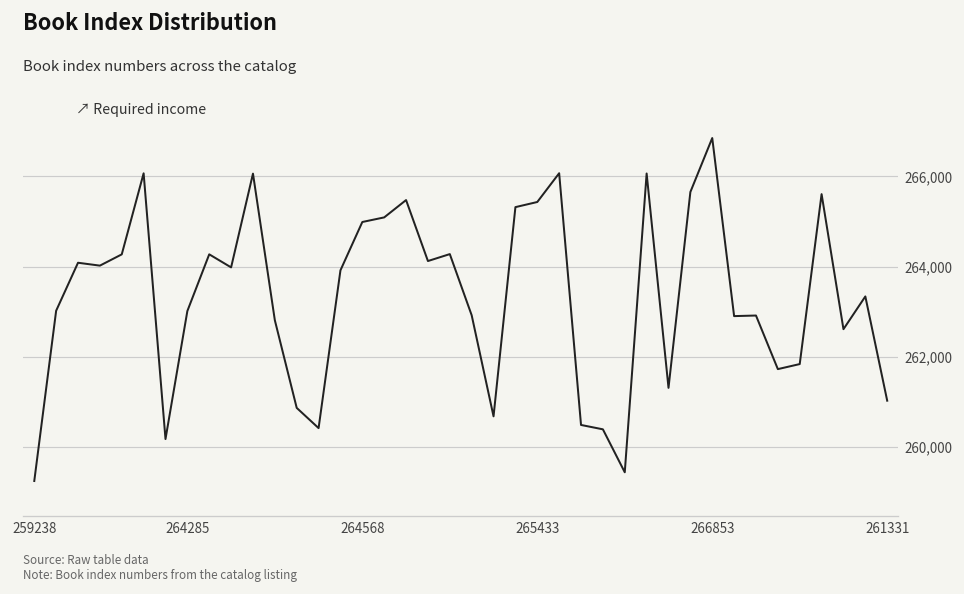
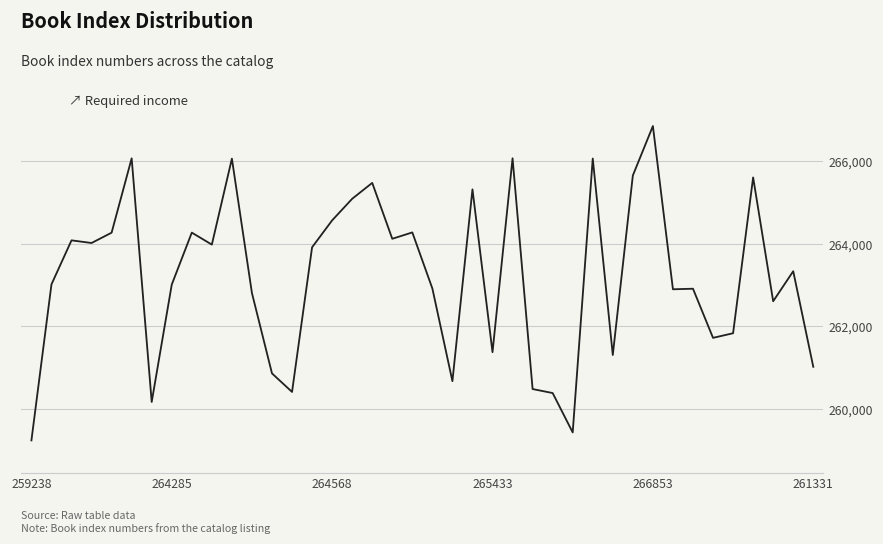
  {
    "259238": "259,200",
    "264285": "263,000",
-   "264568": "265,000",
-   "265433": "265,400",
+   "264568": "264,600",
+   "265433": "261,400",
    "266853": "266,900",
    "261331": "261,000"
  }
